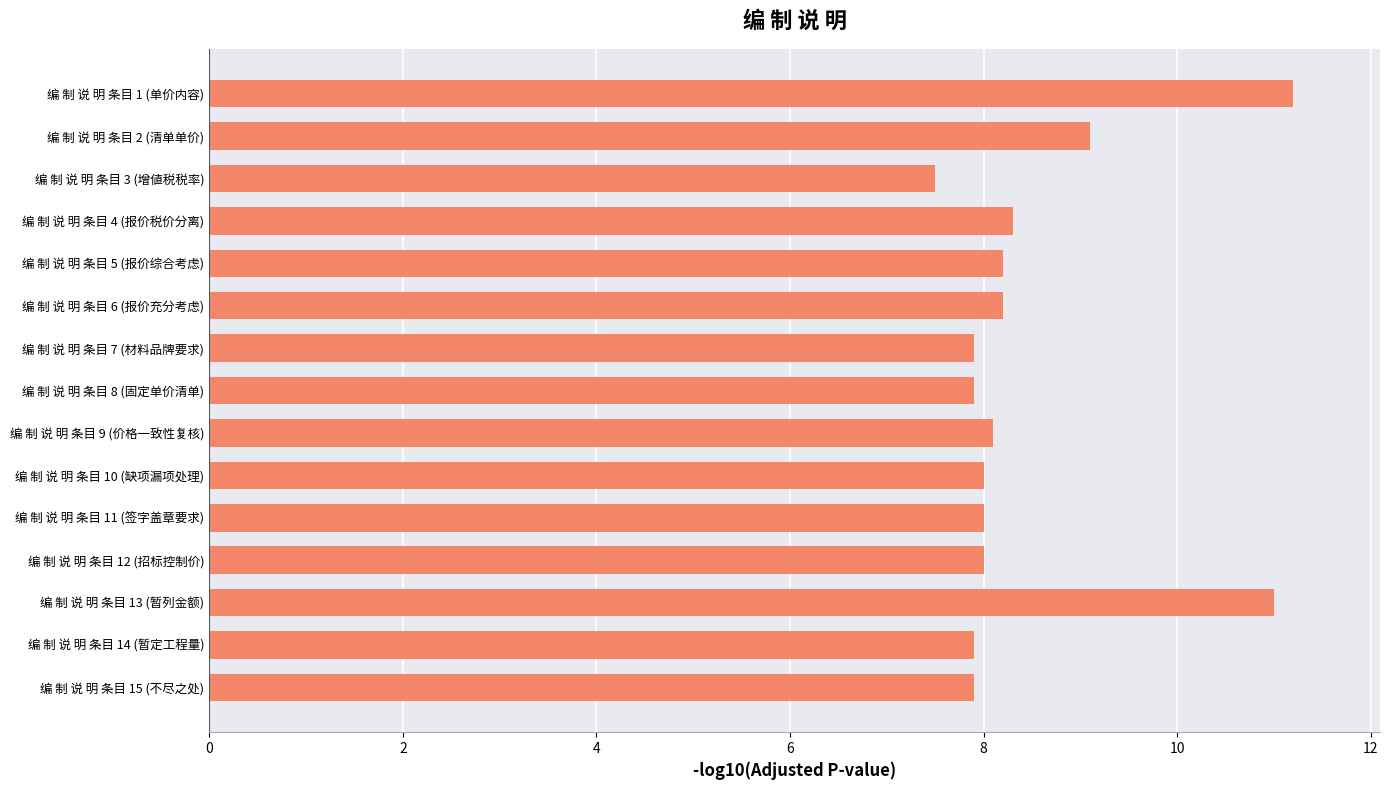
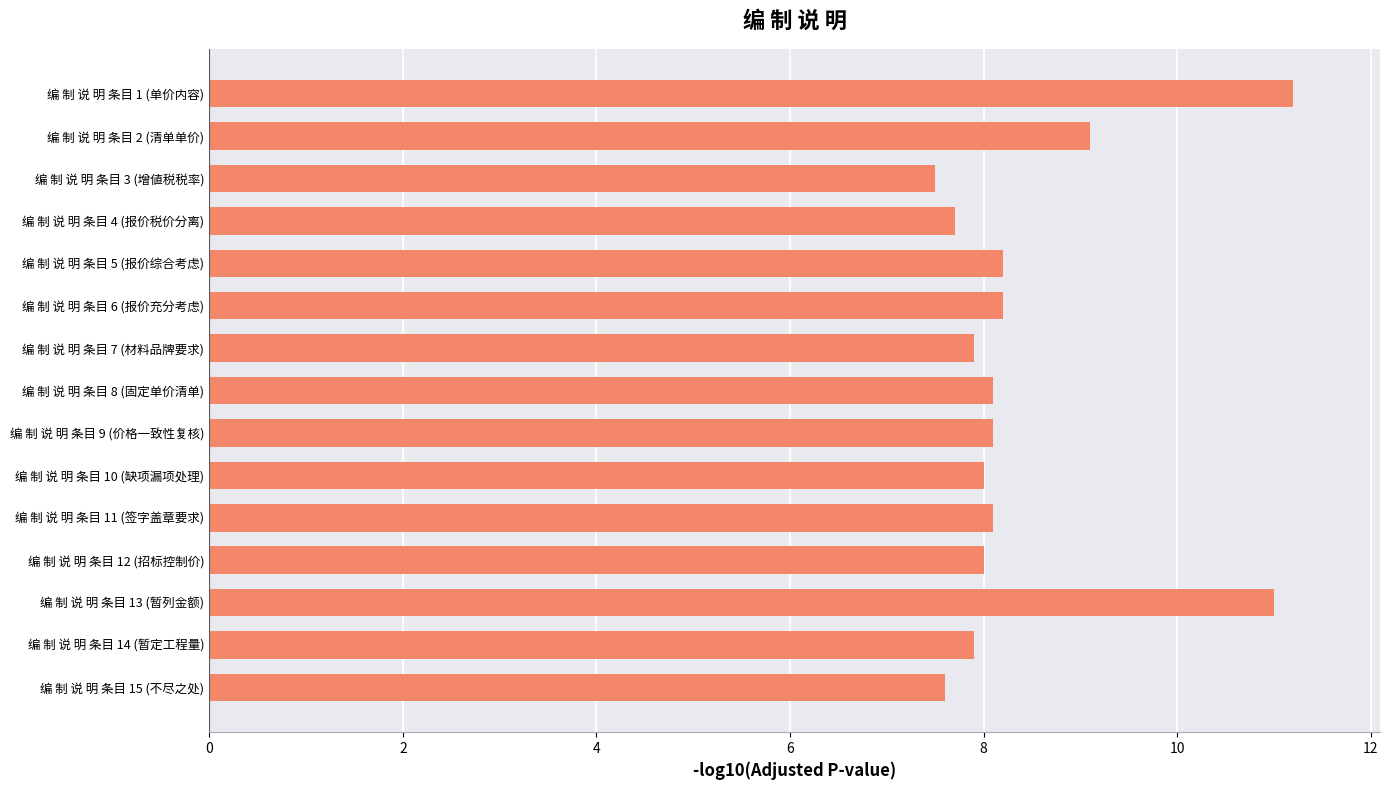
  {
    "编 制 说 明 条目 1 (单价内容)": 11.2,
    "编 制 说 明 条目 2 (清单单价)": 9.1,
    "编 制 说 明 条目 3 (增値税税率)": 7.5,
-   "编 制 说 明 条目 4 (报价税价分离)": 8.3,
+   "编 制 说 明 条目 4 (报价税价分离)": 7.7,
    "编 制 说 明 条目 5 (报价综合考虑)": 8.2,
    "编 制 说 明 条目 6 (报价充分考虑)": 8.2,
    "编 制 说 明 条目 7 (材料品牌要求)": 7.9,
-   "编 制 说 明 条目 8 (固定单价清单)": 7.9,
+   "编 制 说 明 条目 8 (固定单价清单)": 8.1,
    "编 制 说 明 条目 9 (价格一致性复核)": 8.1,
    "编 制 说 明 条目 10 (缺项漏项处理)": 8.0,
-   "编 制 说 明 条目 11 (签字盖章要求)": 8.0,
+   "编 制 说 明 条目 11 (签字盖章要求)": 8.1,
    "编 制 说 明 条目 12 (招标控制价)": 8.0,
    "编 制 说 明 条目 13 (暂列金额)": 11.0,
    "编 制 说 明 条目 14 (暂定工程量)": 7.9,
-   "编 制 说 明 条目 15 (不尽之处)": 7.9
+   "编 制 说 明 条目 15 (不尽之处)": 7.6
  }
